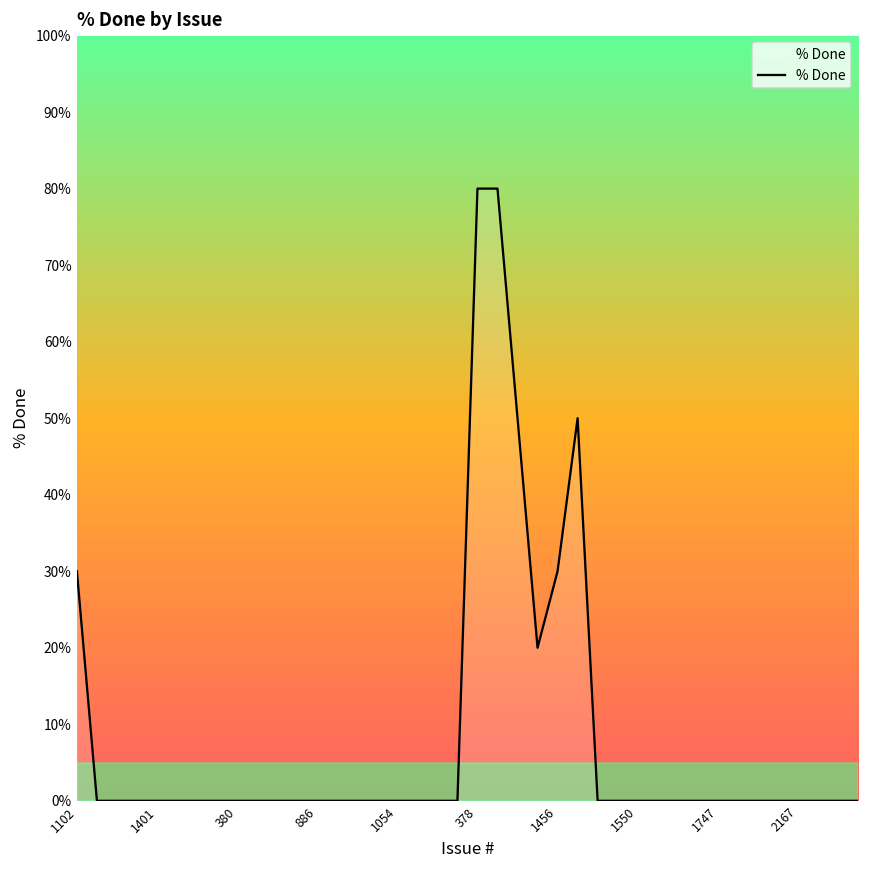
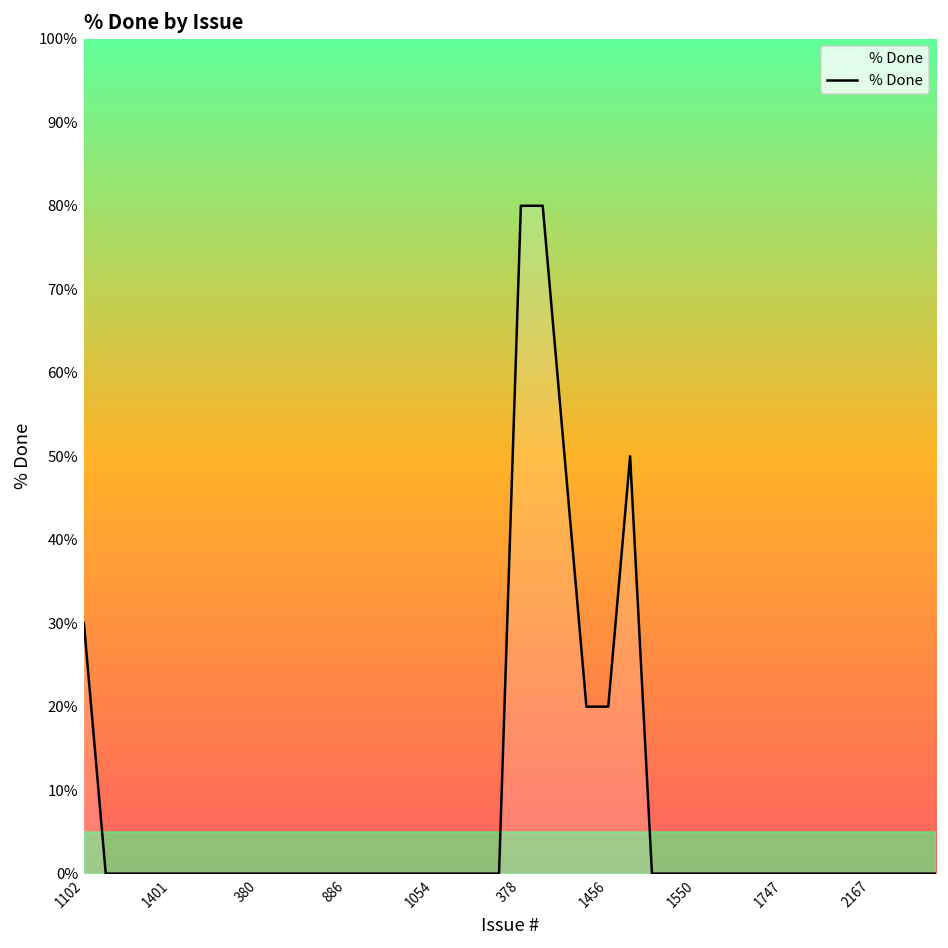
  {
    "1102": "30%",
    "378": "80%",
-   "1456": "30%"
+   "1456": "20%"
  }
